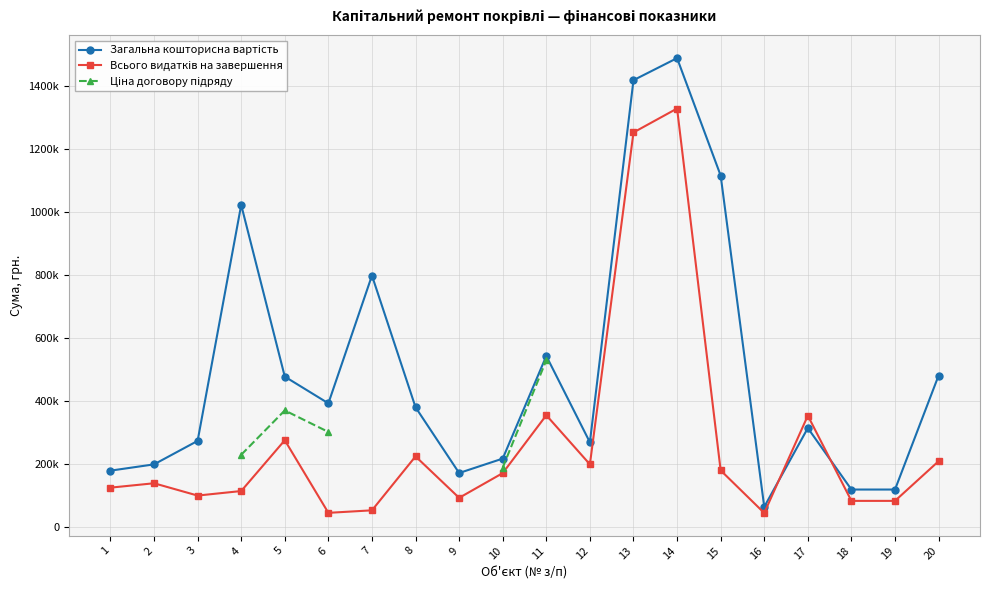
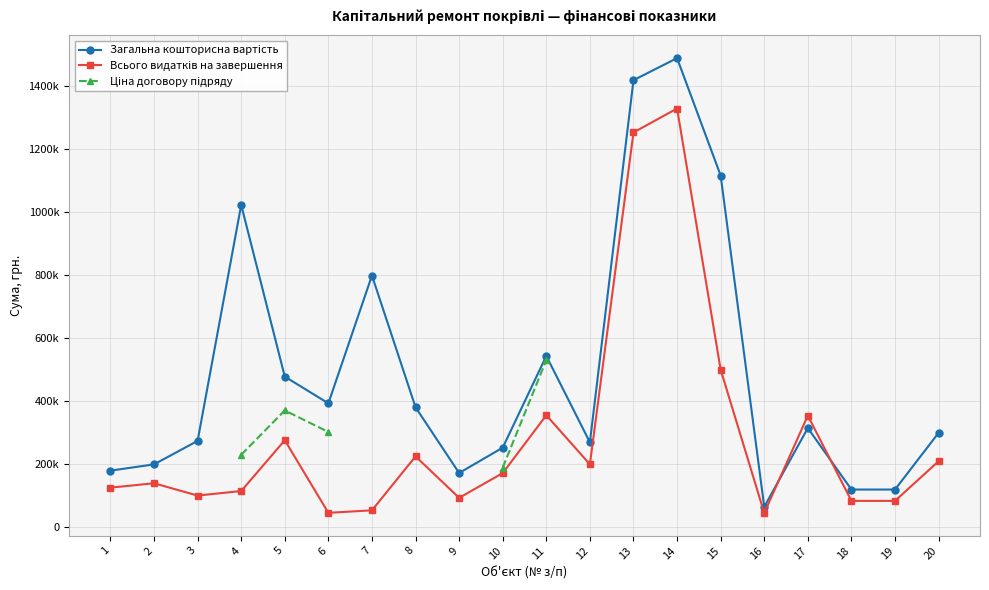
  {
    "Загальна кошторисна вартість": {
      "1": 180000,
      "2": 200000,
      "3": 270000,
      "4": 1020000,
      "5": 480000,
      "6": 390000,
      "7": 800000,
      "8": 380000,
      "9": 170000,
-     "10": 220000,
+     "10": 250000,
      "11": 540000,
      "12": 270000,
      "13": 1420000,
      "14": 1490000,
      "15": 1120000,
      "16": 70000,
      "17": 320000,
      "18": 120000,
      "19": 120000,
-     "20": 480000
+     "20": 300000
    },
    "Всього видатків на завершення": {
      "1": 130000,
      "2": 140000,
      "3": 100000,
      "4": 120000,
      "5": 280000,
      "6": 50000,
      "7": 50000,
      "8": 230000,
      "9": 90000,
      "10": 170000,
      "11": 360000,
      "12": 200000,
      "13": 1250000,
      "14": 1330000,
-     "15": 180000,
+     "15": 500000,
      "16": 50000,
      "17": 350000,
      "18": 80000,
      "19": 80000,
      "20": 210000
    },
    "Ціна договору підряду": {
      "4": 230000,
      "5": 370000,
      "6": 300000,
      "10": 190000,
      "11": 530000
    }
  }
